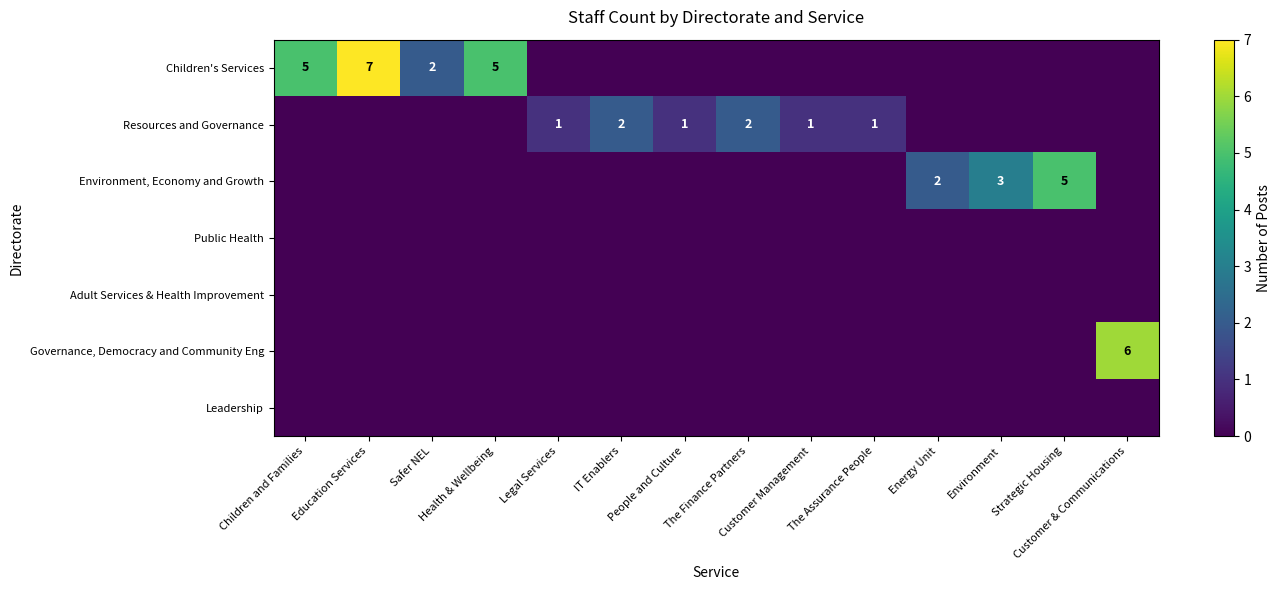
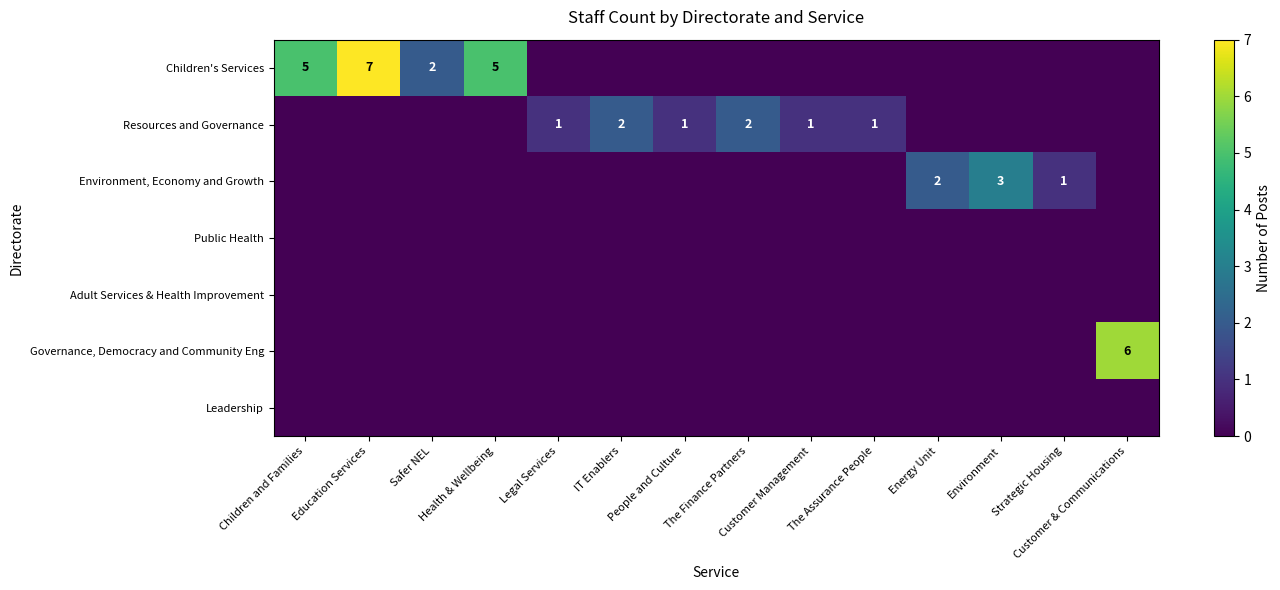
  {
    "Children's Services": {
      "Children and Families": 5,
      "Education Services": 7,
      "Safer NEL": 2,
      "Health & Wellbeing": 5
    },
    "Resources and Governance": {
      "Legal Services": 1,
      "IT Enablers": 2,
      "People and Culture": 1,
      "The Finance Partners": 2,
      "Customer Management": 1,
      "The Assurance People": 1
    },
    "Environment, Economy and Growth": {
      "Energy Unit": 2,
      "Environment": 3,
-     "Strategic Housing": 5
+     "Strategic Housing": 1
    },
    "Governance, Democracy and Community Eng": {
      "Customer & Communications": 6
    }
  }
